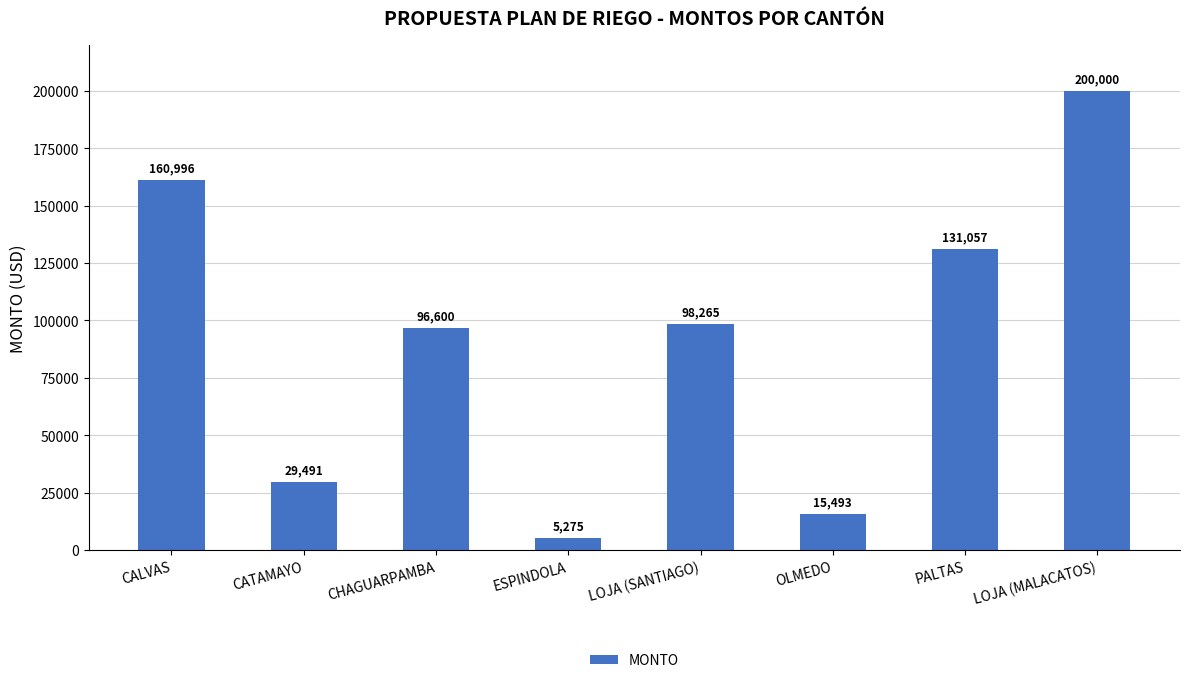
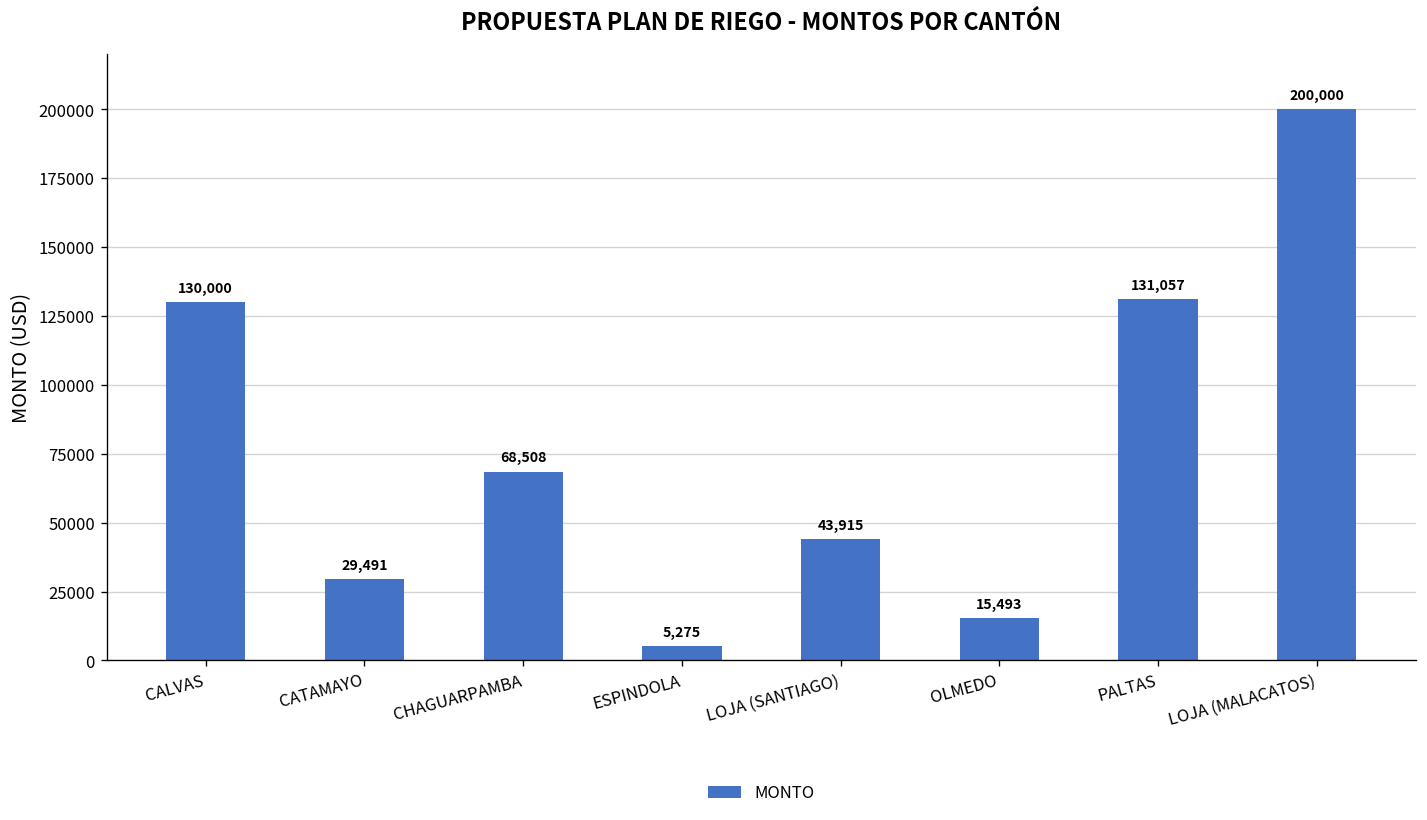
  {
-   "CALVAS": "160,996",
+   "CALVAS": "130,000",
    "CATAMAYO": "29,491",
-   "CHAGUARPAMBA": "96,600",
+   "CHAGUARPAMBA": "68,508",
    "ESPINDOLA": "5,275",
-   "LOJA (SANTIAGO)": "98,265",
+   "LOJA (SANTIAGO)": "43,915",
    "OLMEDO": "15,493",
    "PALTAS": "131,057",
    "LOJA (MALACATOS)": "200,000"
  }
